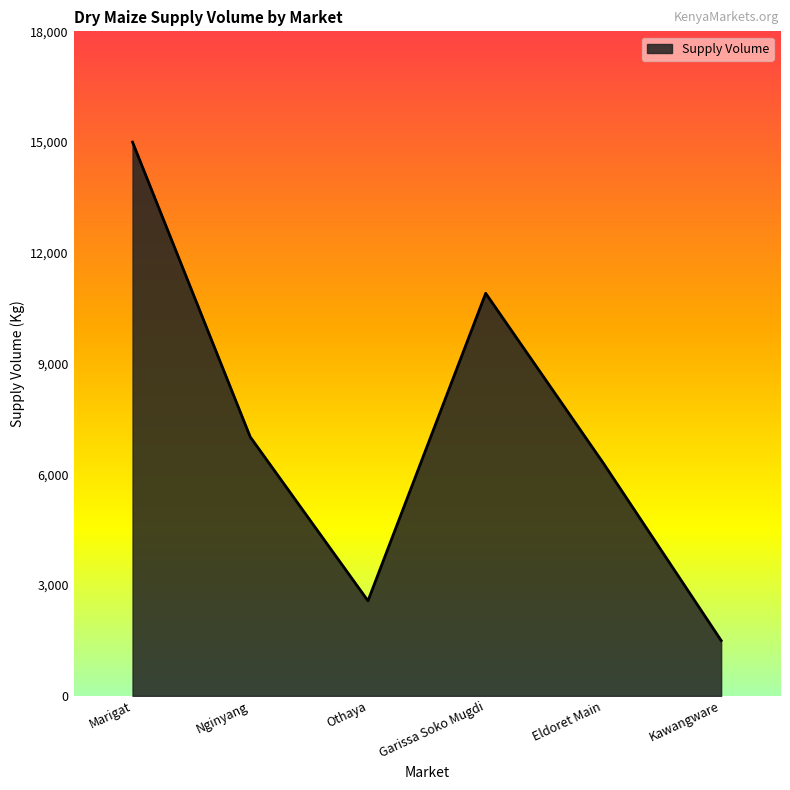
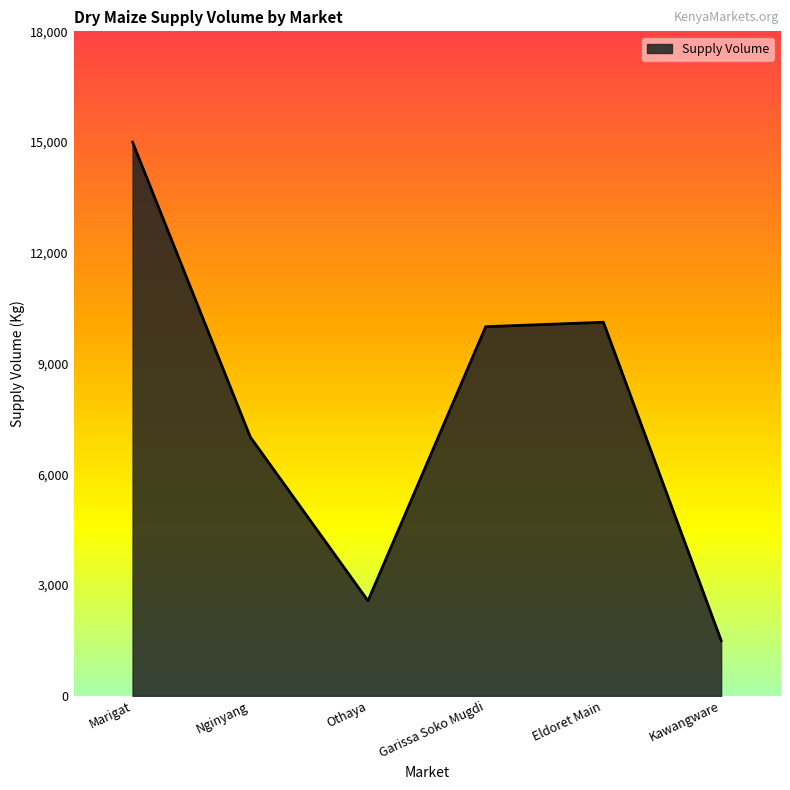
  {
    "Marigat": "15,000",
    "Nginyang": "7,000",
    "Othaya": "2,600",
-   "Garissa Soko Mugdi": "10,900",
-   "Eldoret Main": "6,300",
+   "Garissa Soko Mugdi": "10,000",
+   "Eldoret Main": "10,100",
    "Kawangware": "1,500"
  }
